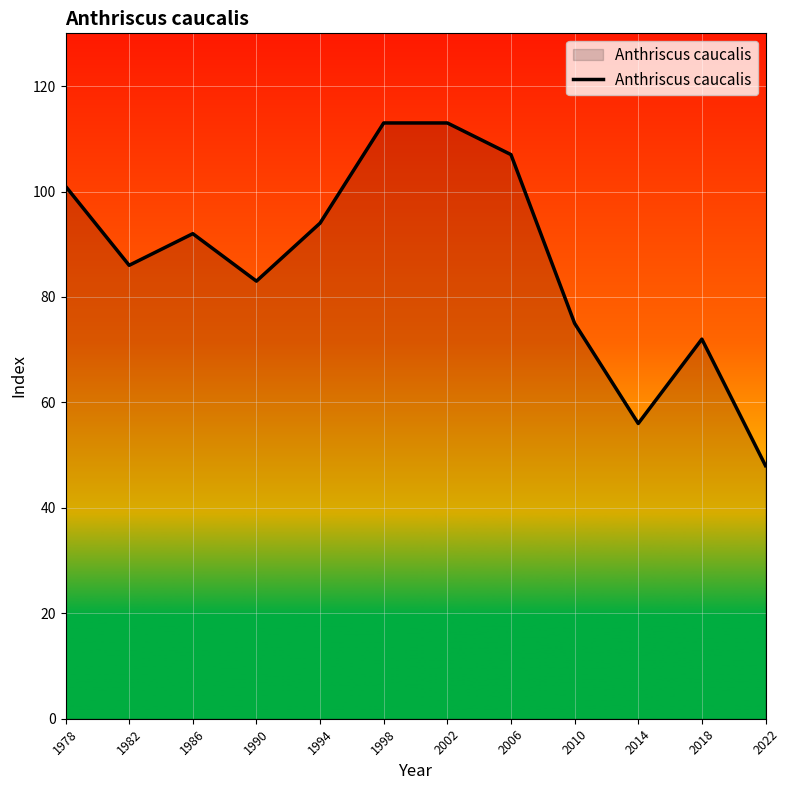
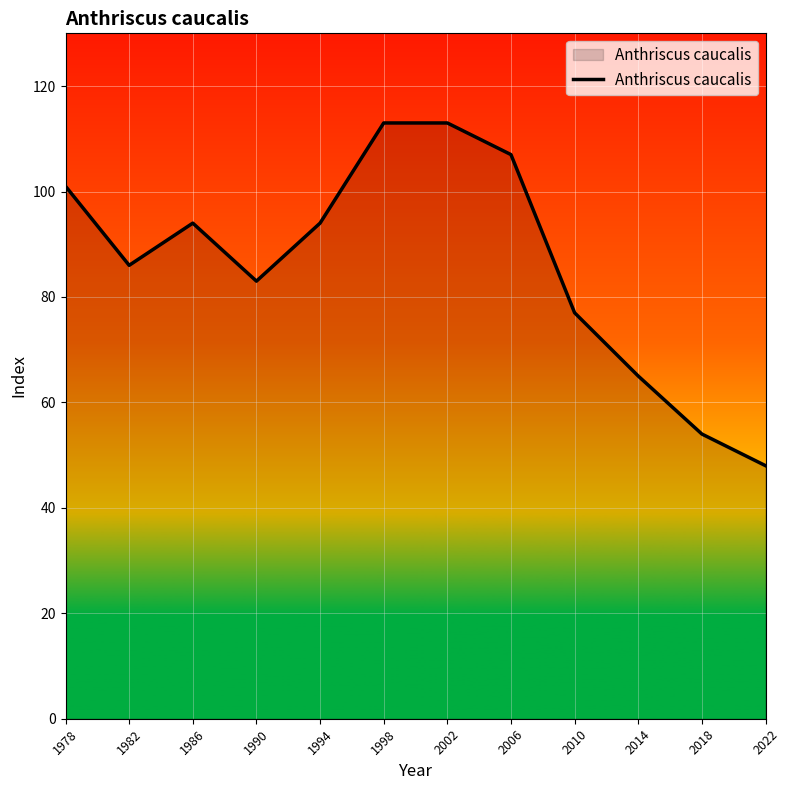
  {
    "1978": 101,
    "1982": 86,
-   "1986": 92,
+   "1986": 94,
    "1990": 83,
    "1994": 94,
    "1998": 113,
    "2002": 113,
    "2006": 107,
-   "2010": 75,
-   "2014": 56,
-   "2018": 72,
+   "2010": 77,
+   "2014": 65,
+   "2018": 54,
    "2022": 48
  }
